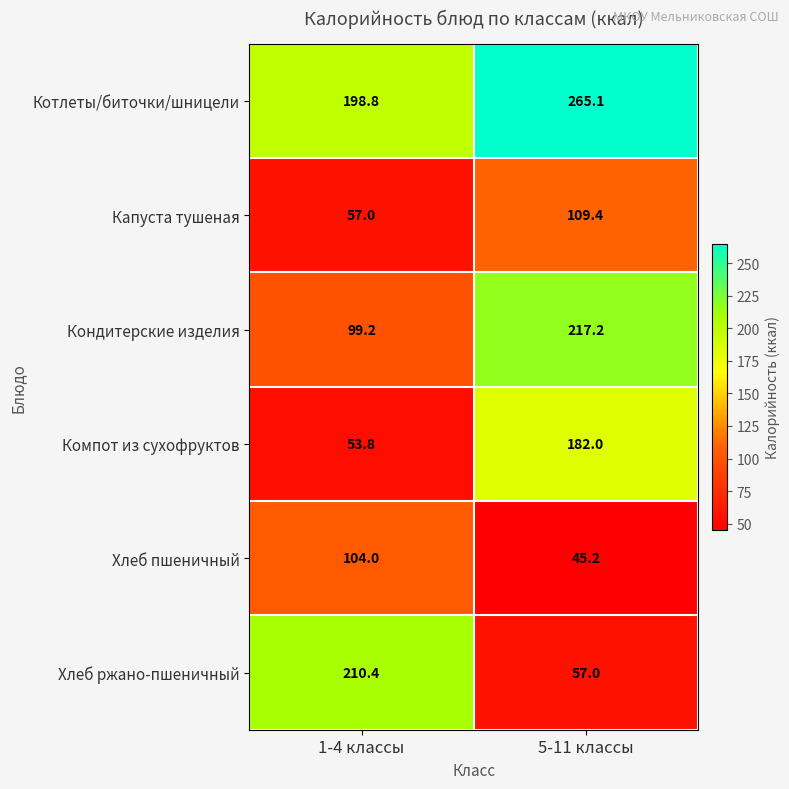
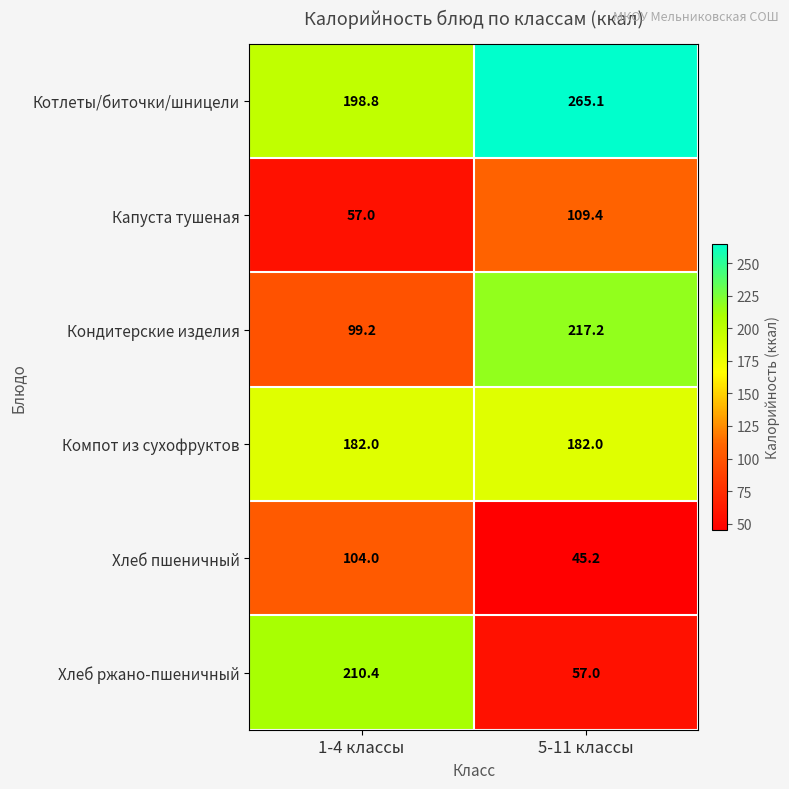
  {
    "Котлеты/биточки/шницели": {
      "1-4 классы": 198.8,
      "5-11 классы": 265.1
    },
    "Капуста тушеная": {
      "1-4 классы": 57.0,
      "5-11 классы": 109.4
    },
    "Кондитерские изделия": {
      "1-4 классы": 99.2,
      "5-11 классы": 217.2
    },
    "Компот из сухофруктов": {
-     "1-4 классы": 53.8,
+     "1-4 классы": 182.0,
      "5-11 классы": 182.0
    },
    "Хлеб пшеничный": {
      "1-4 классы": 104.0,
      "5-11 классы": 45.2
    },
    "Хлеб ржано-пшеничный": {
      "1-4 классы": 210.4,
      "5-11 классы": 57.0
    }
  }
